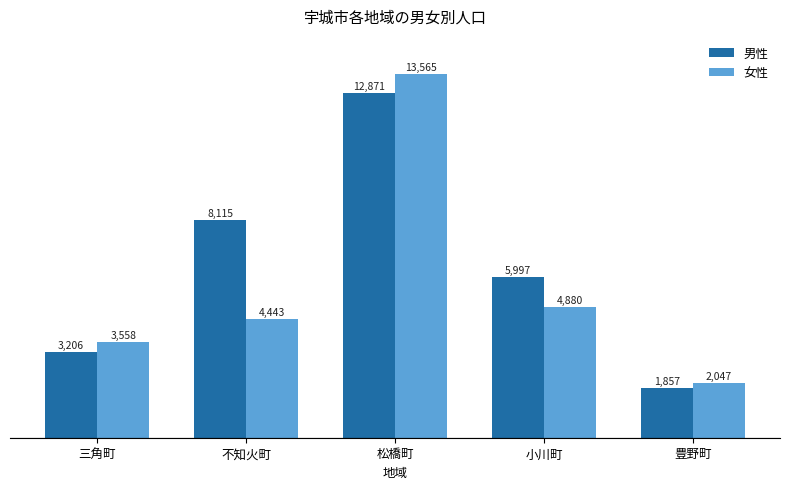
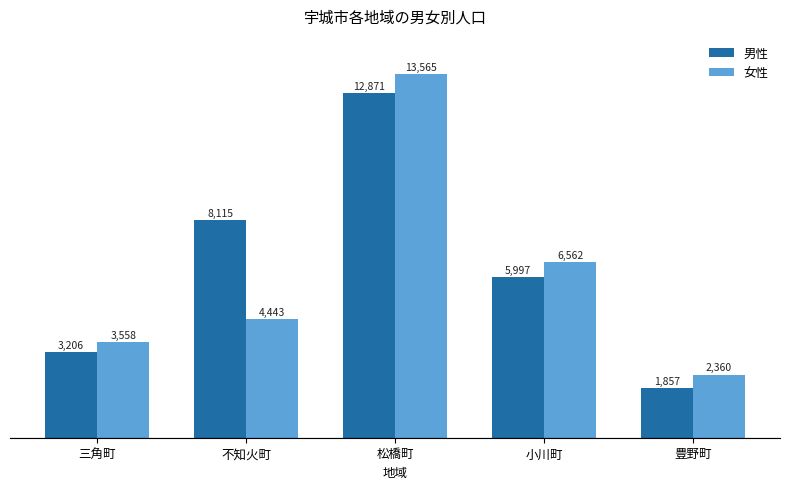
  {
    "男性": {
      "三角町": "3,206",
      "不知火町": "8,115",
      "松橋町": "12,871",
      "小川町": "5,997",
      "豊野町": "1,857"
    },
    "女性": {
      "三角町": "3,558",
      "不知火町": "4,443",
      "松橋町": "13,565",
-     "小川町": "4,880",
-     "豊野町": "2,047"
+     "小川町": "6,562",
+     "豊野町": "2,360"
    }
  }
